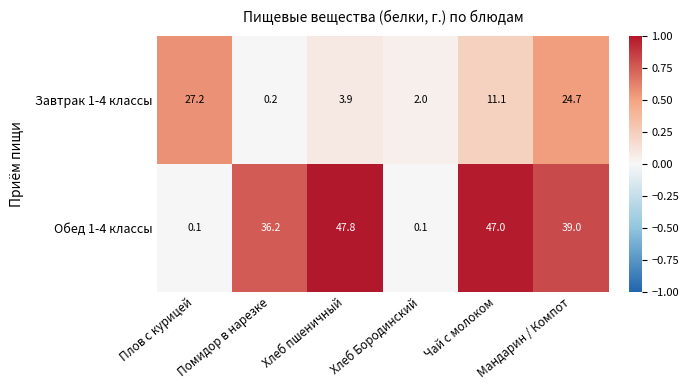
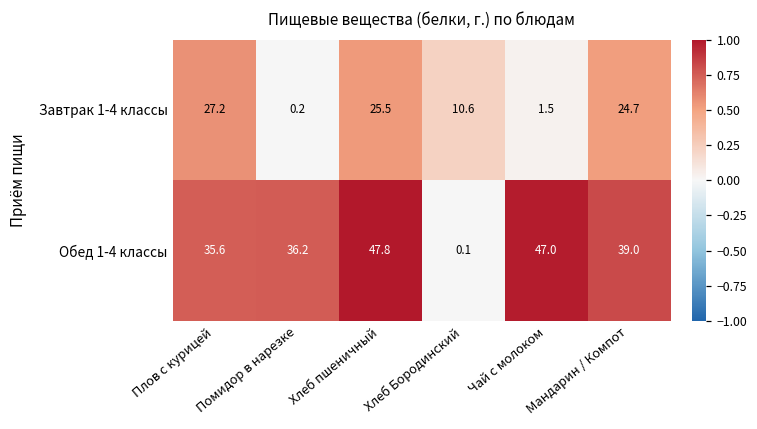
  {
    "Завтрак 1-4 классы": {
      "Плов с курицей": 27.2,
      "Помидор в нарезке": 0.2,
-     "Хлеб пшеничный": 3.9,
-     "Хлеб Бородинский": 2.0,
-     "Чай с молоком": 11.1,
+     "Хлеб пшеничный": 25.5,
+     "Хлеб Бородинский": 10.6,
+     "Чай с молоком": 1.5,
      "Мандарин / Компот": 24.7
    },
    "Обед 1-4 классы": {
-     "Плов с курицей": 0.1,
+     "Плов с курицей": 35.6,
      "Помидор в нарезке": 36.2,
      "Хлеб пшеничный": 47.8,
      "Хлеб Бородинский": 0.1,
      "Чай с молоком": 47.0,
      "Мандарин / Компот": 39.0
    }
  }
